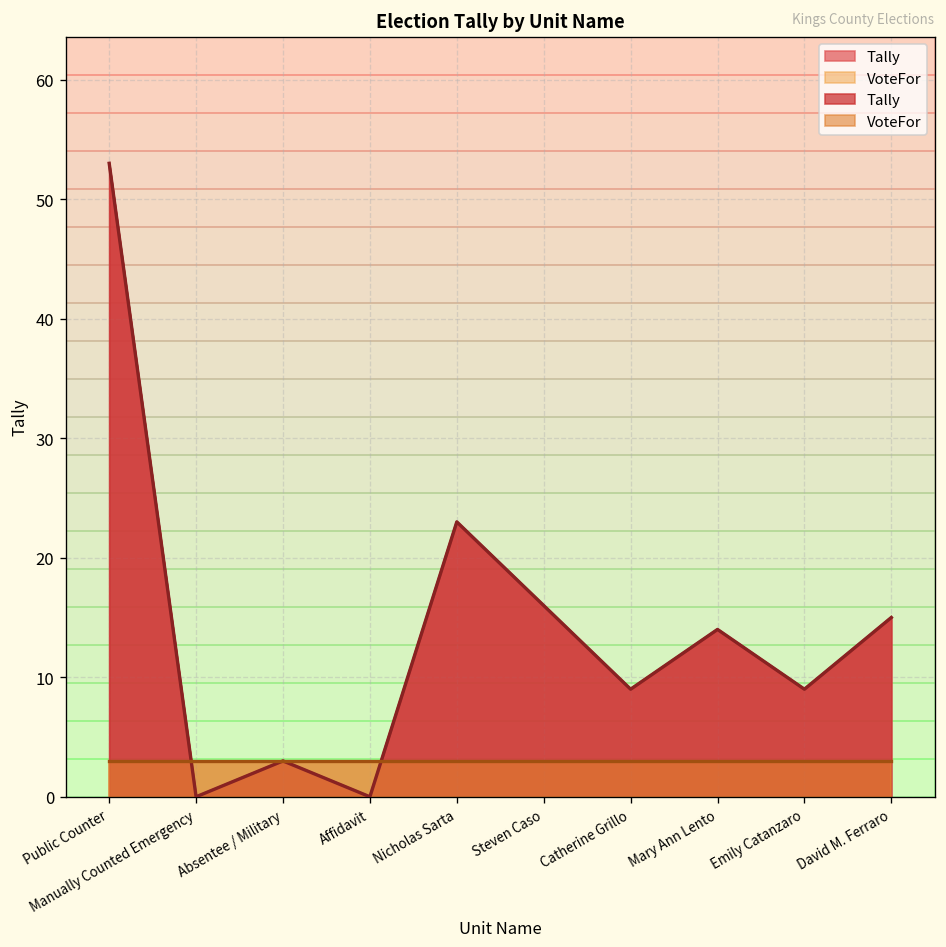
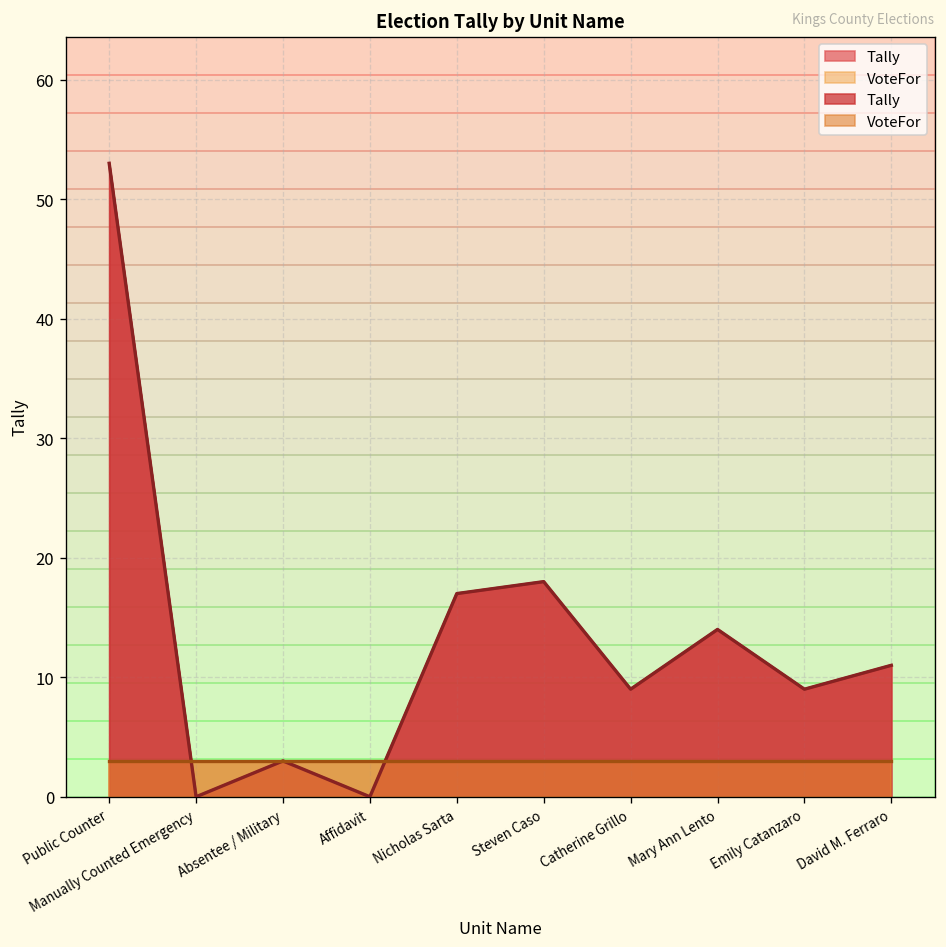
  {
    "Tally": {
      "Public Counter": 53,
      "Manually Counted Emergency": 0,
      "Affidavit": 0,
-     "Nicholas Sarta": 23,
-     "Steven Caso": 16,
+     "Nicholas Sarta": 17,
+     "Steven Caso": 18,
      "Catherine Grillo": 9,
      "Mary Ann Lento": 14,
      "Emily Catanzaro": 9,
-     "David M. Ferraro": 15
+     "David M. Ferraro": 11
    },
    "VoteFor": {
      "Public Counter": 3,
      "Manually Counted Emergency": 3,
      "Affidavit": 3,
      "Nicholas Sarta": 3,
      "Steven Caso": 3,
      "Catherine Grillo": 3,
      "Mary Ann Lento": 3,
      "Emily Catanzaro": 3,
      "David M. Ferraro": 3
    }
  }
